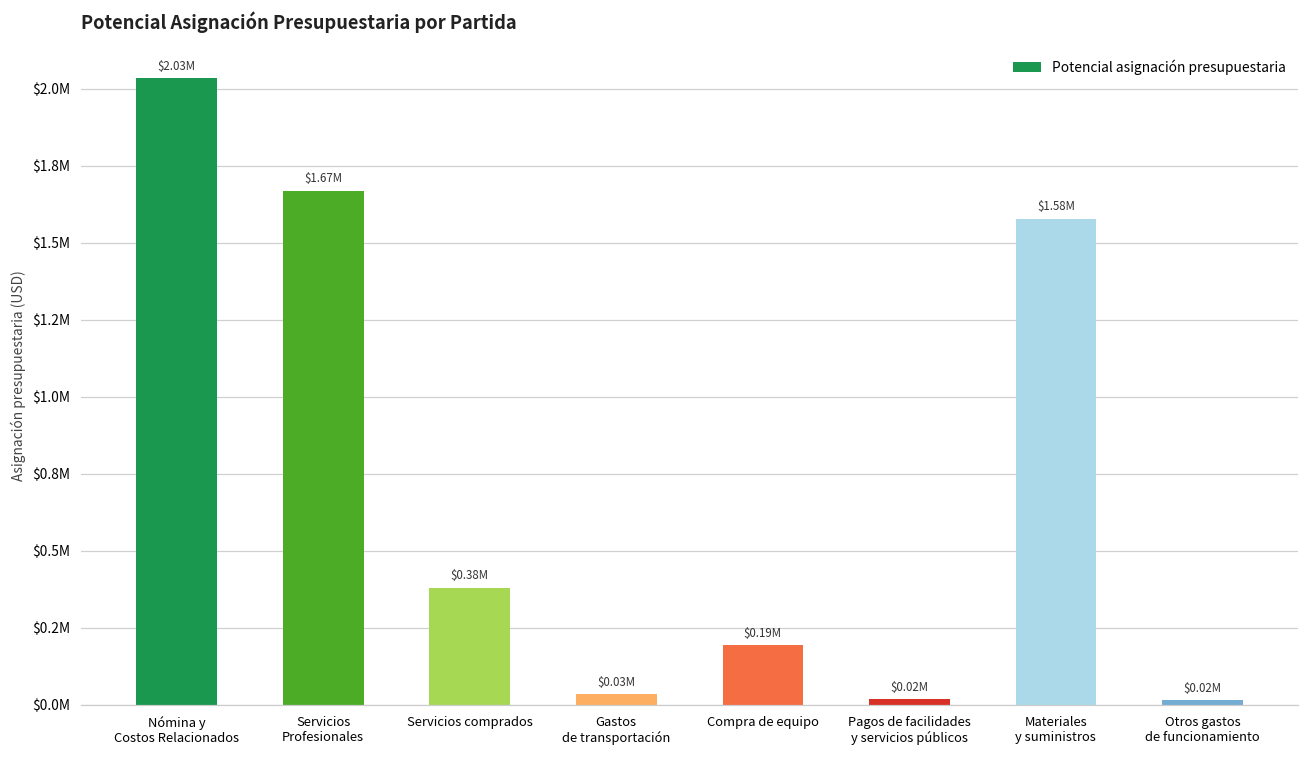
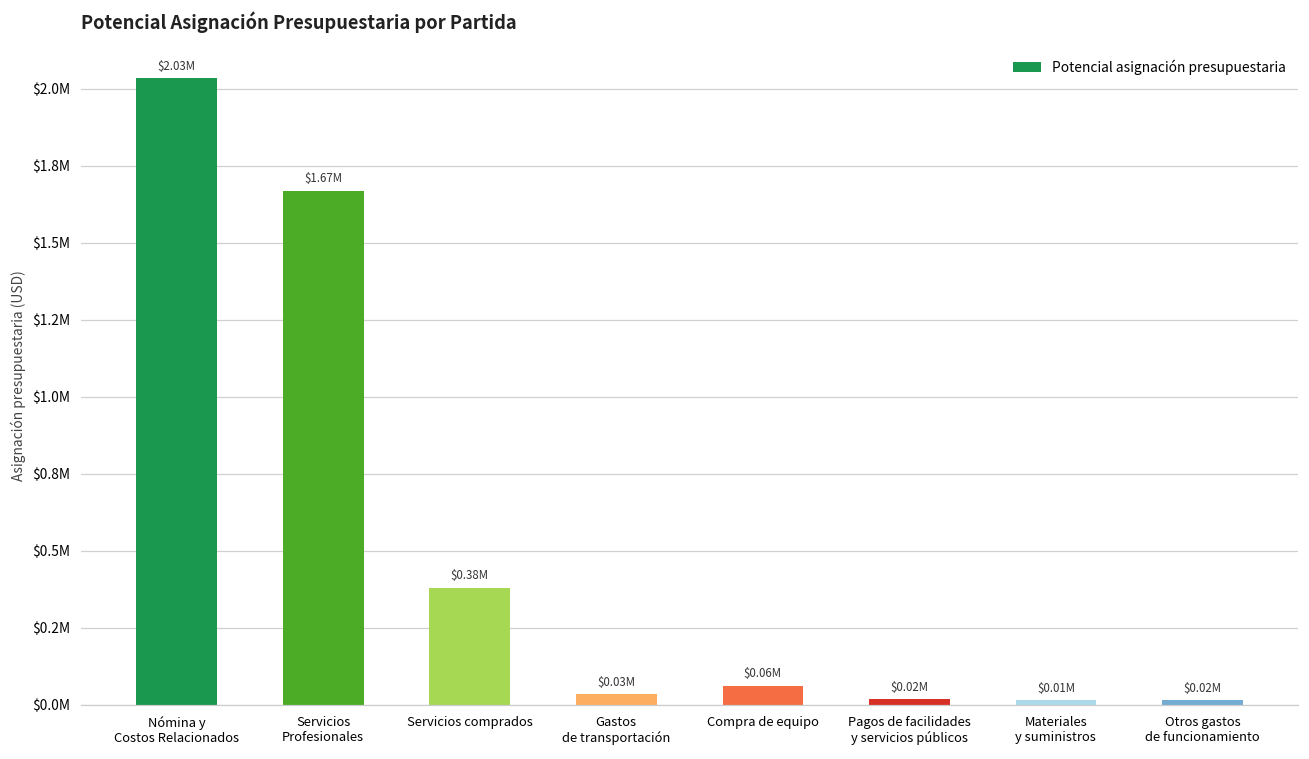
  {
    "Nómina y Costos Relacionados": "$2.03M",
    "Servicios Profesionales": "$1.67M",
    "Servicios comprados": "$0.38M",
    "Gastos de transportación": "$0.03M",
-   "Compra de equipo": "$0.19M",
+   "Compra de equipo": "$0.06M",
    "Pagos de facilidades y servicios públicos": "$0.02M",
-   "Materiales y suministros": "$1.58M",
+   "Materiales y suministros": "$0.01M",
    "Otros gastos de funcionamiento": "$0.02M"
  }
